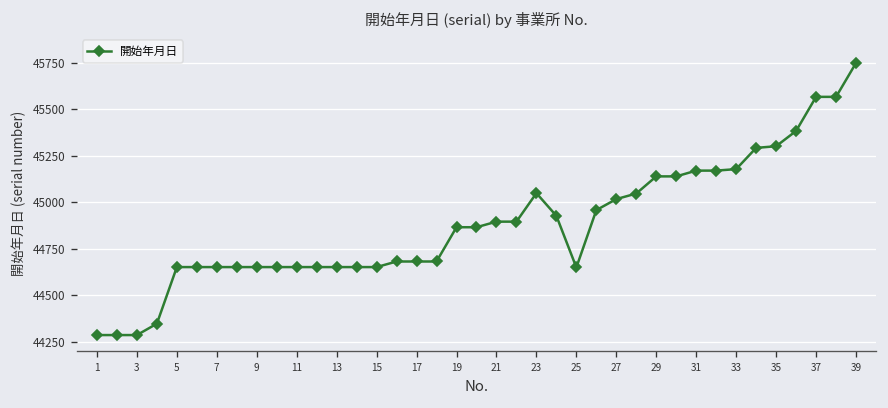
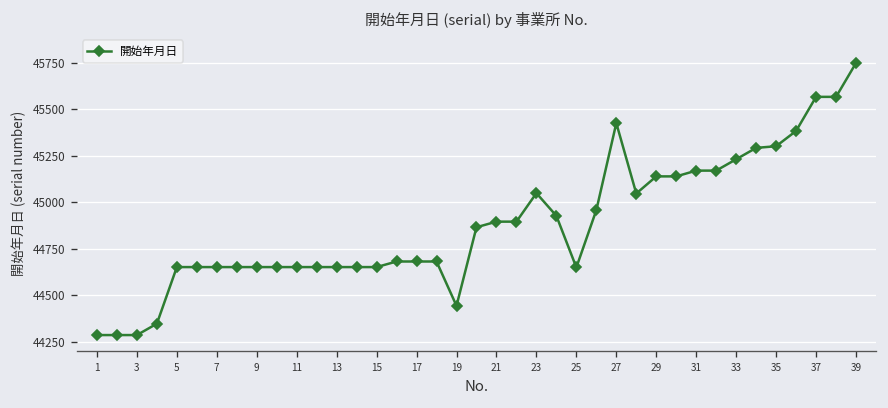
  {
    "1": 44290,
    "3": 44290,
    "5": 44650,
    "7": 44650,
    "9": 44650,
    "11": 44650,
    "13": 44650,
    "15": 44650,
    "17": 44680,
-   "19": 44870,
+   "19": 44440,
    "21": 44900,
    "23": 45050,
    "25": 44650,
-   "27": 45020,
+   "27": 45430,
    "29": 45140,
    "31": 45170,
-   "33": 45180,
+   "33": 45230,
    "35": 45300,
    "37": 45570,
    "39": 45750
  }
